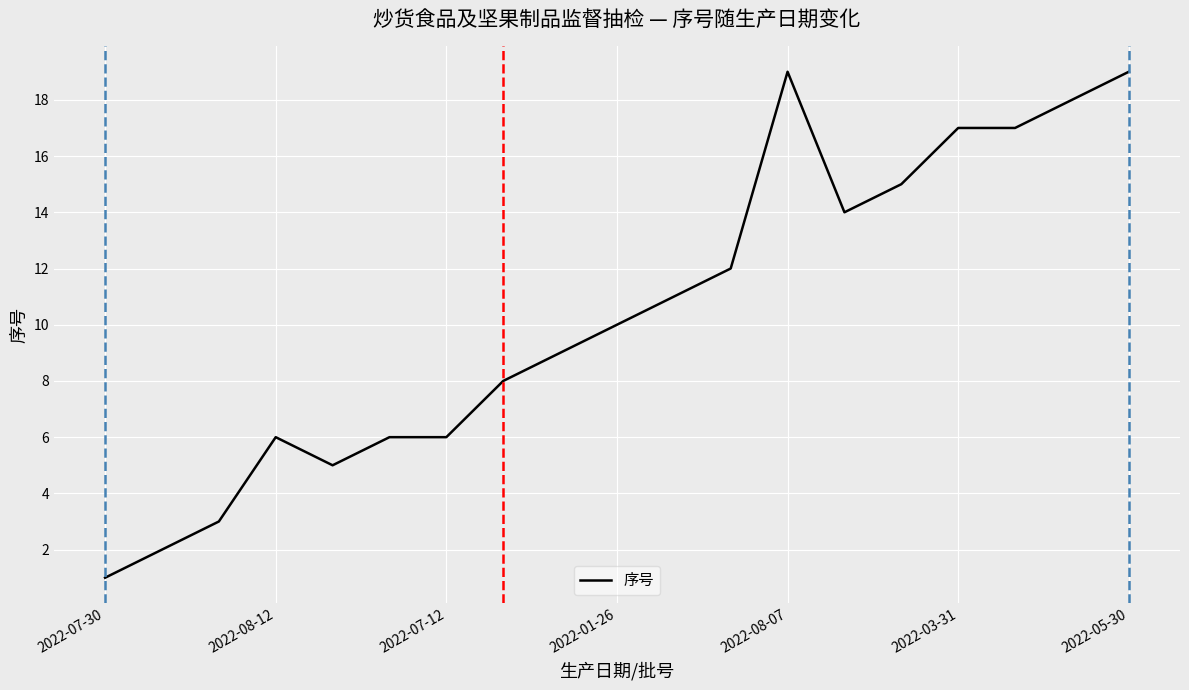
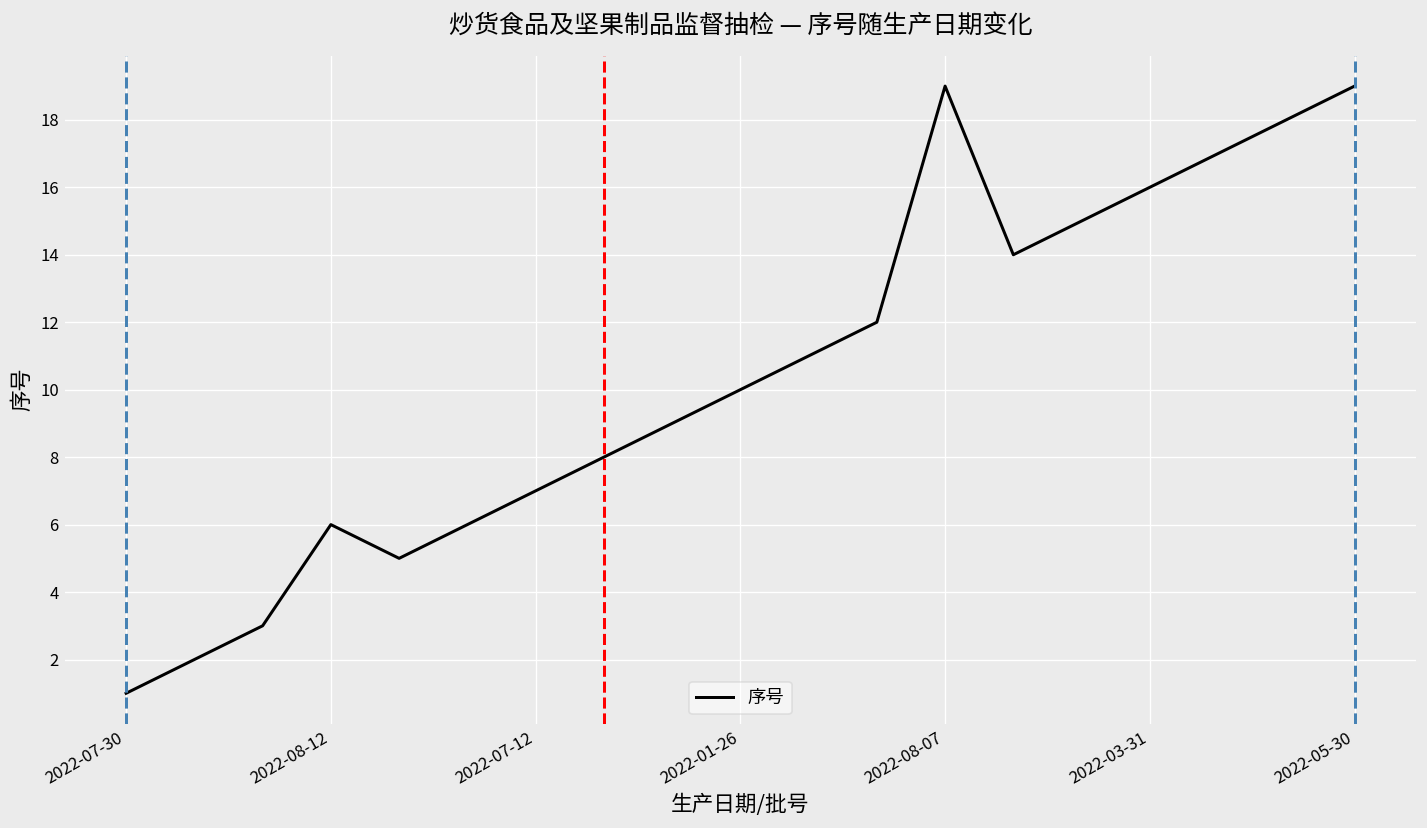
  {
    "2022-07-30": 1,
    "2022-08-12": 6,
-   "2022-07-12": 6,
+   "2022-07-12": 7,
    "2022-01-26": 10,
    "2022-08-07": 19,
-   "2022-03-31": 17,
+   "2022-03-31": 16,
    "2022-05-30": 19
  }
